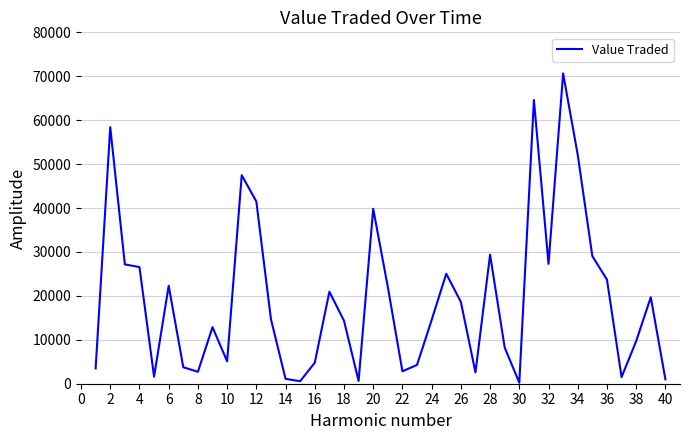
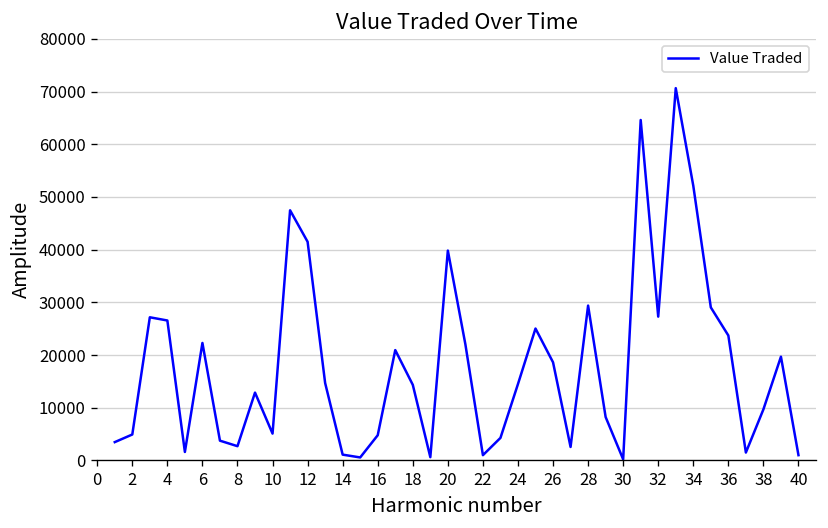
  {
-   "2": 58000,
+   "2": 5000,
    "4": 27000,
    "6": 22000,
    "8": 3000,
    "10": 5000,
    "12": 41000,
    "14": 1000,
    "16": 5000,
    "18": 14000,
    "20": 40000,
-   "22": 3000,
+   "22": 1000,
    "24": 15000,
    "26": 19000,
    "28": 29000,
    "30": 0,
    "32": 27000,
    "34": 52000,
    "36": 24000,
    "38": 10000,
    "40": 1000
  }
